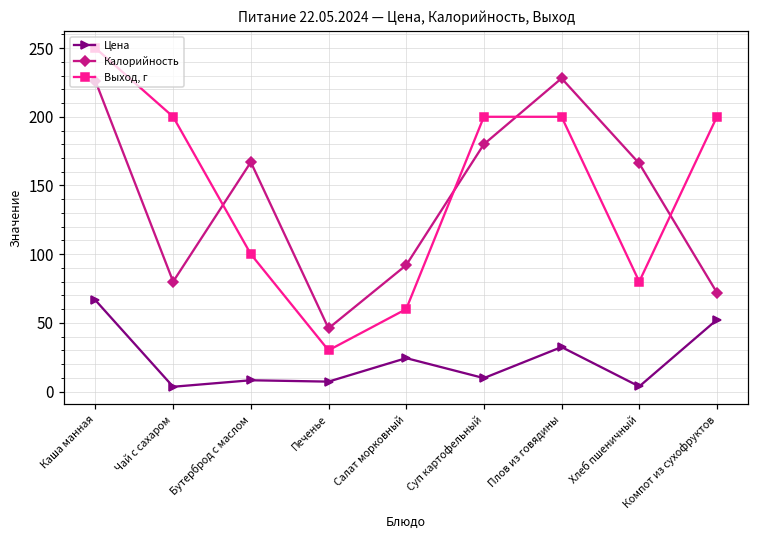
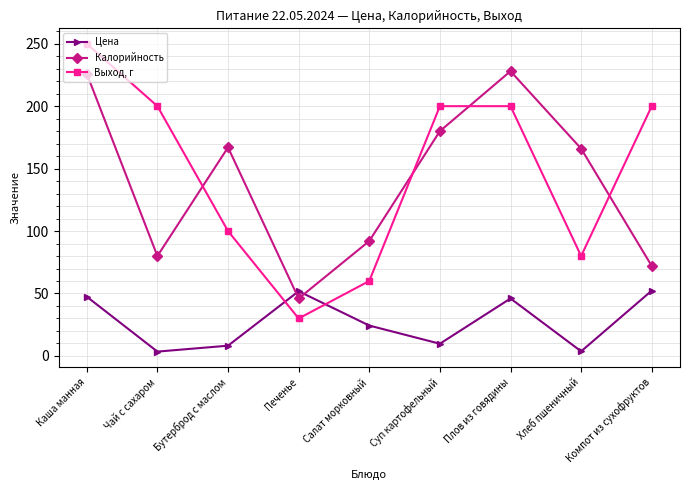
  {
    "Цена": {
-     "Каша манная": 66,
+     "Каша манная": 47,
      "Чай с сахаром": 3,
      "Бутерброд с маслом": 8,
-     "Печенье": 7,
+     "Печенье": 52,
      "Салат морковный": 24,
      "Суп картофельный": 10,
-     "Плов из говядины": 32,
+     "Плов из говядины": 46,
      "Хлеб пшеничный": 4,
      "Компот из сухофруктов": 52
    }
  }
